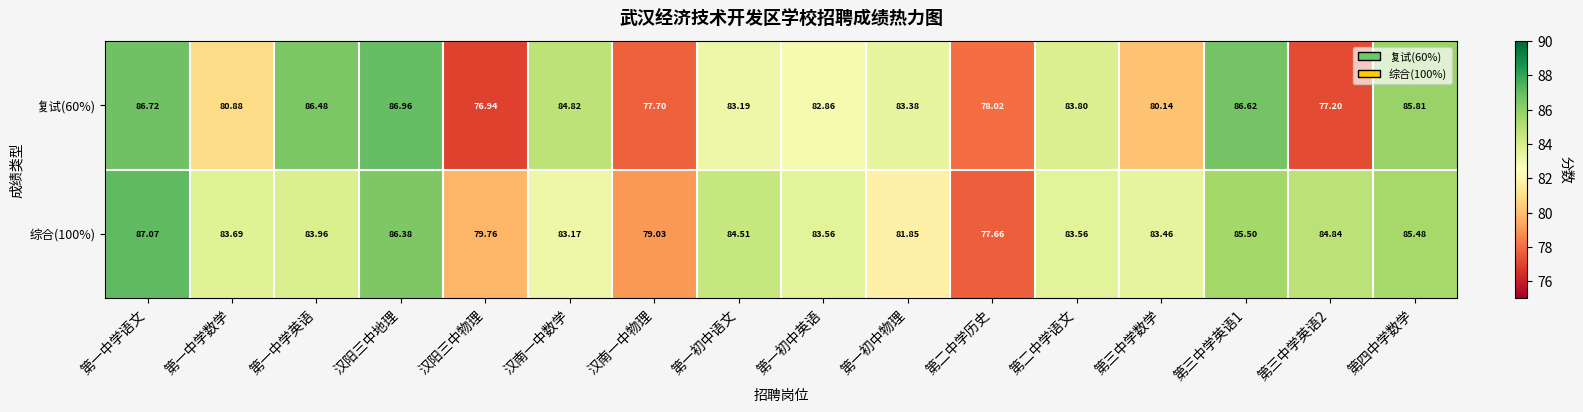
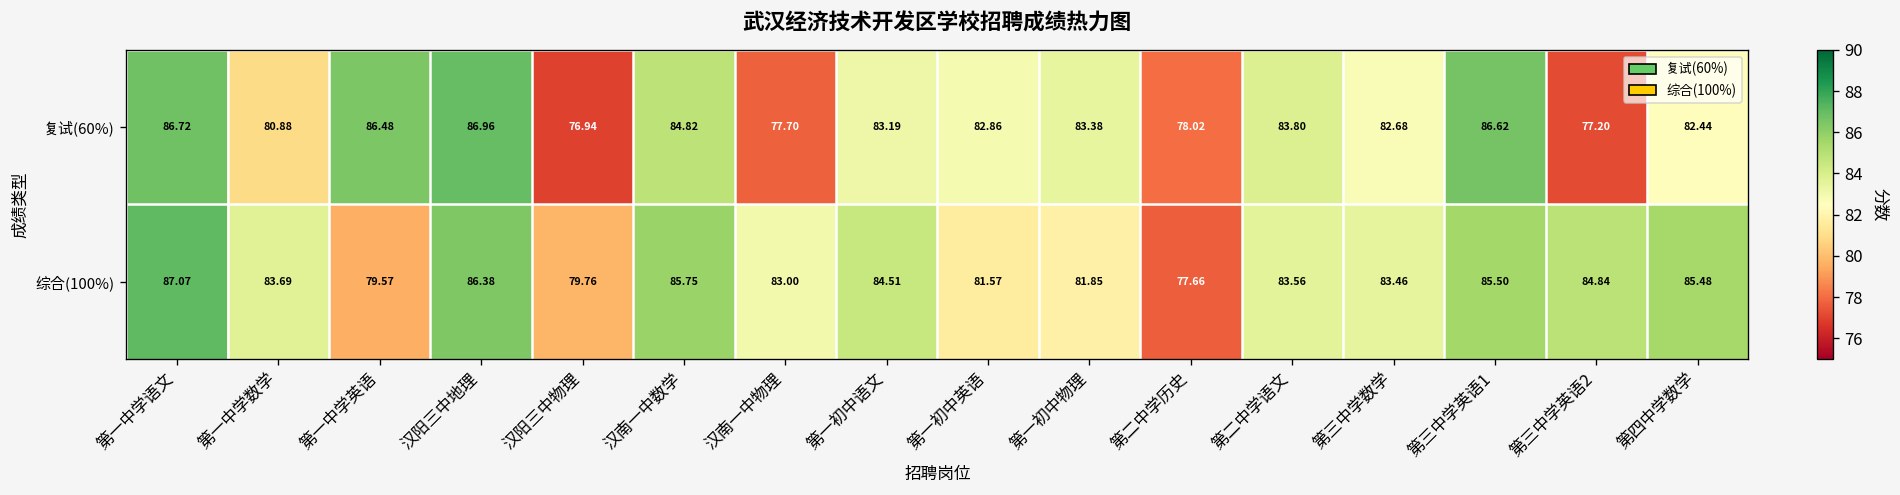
  {
    "复试(60%)": {
      "第一中学语文": 86.72,
      "第一中学数学": 80.88,
      "第一中学英语": 86.48,
      "汉阳三中地理": 86.96,
      "汉阳三中物理": 76.94,
      "汉南一中数学": 84.82,
      "汉南一中物理": 77.70,
      "第一初中语文": 83.19,
      "第一初中英语": 82.86,
      "第一初中物理": 83.38,
      "第二中学历史": 78.02,
      "第二中学语文": 83.80,
-     "第三中学数学": 80.14,
+     "第三中学数学": 82.68,
      "第三中学英语1": 86.62,
      "第三中学英语2": 77.20,
-     "第四中学数学": 85.81
+     "第四中学数学": 82.44
    },
    "综合(100%)": {
      "第一中学语文": 87.07,
      "第一中学数学": 83.69,
-     "第一中学英语": 83.96,
+     "第一中学英语": 79.57,
      "汉阳三中地理": 86.38,
      "汉阳三中物理": 79.76,
-     "汉南一中数学": 83.17,
-     "汉南一中物理": 79.03,
+     "汉南一中数学": 85.75,
+     "汉南一中物理": 83.00,
      "第一初中语文": 84.51,
-     "第一初中英语": 83.56,
+     "第一初中英语": 81.57,
      "第一初中物理": 81.85,
      "第二中学历史": 77.66,
      "第二中学语文": 83.56,
      "第三中学数学": 83.46,
      "第三中学英语1": 85.50,
      "第三中学英语2": 84.84,
      "第四中学数学": 85.48
    }
  }
